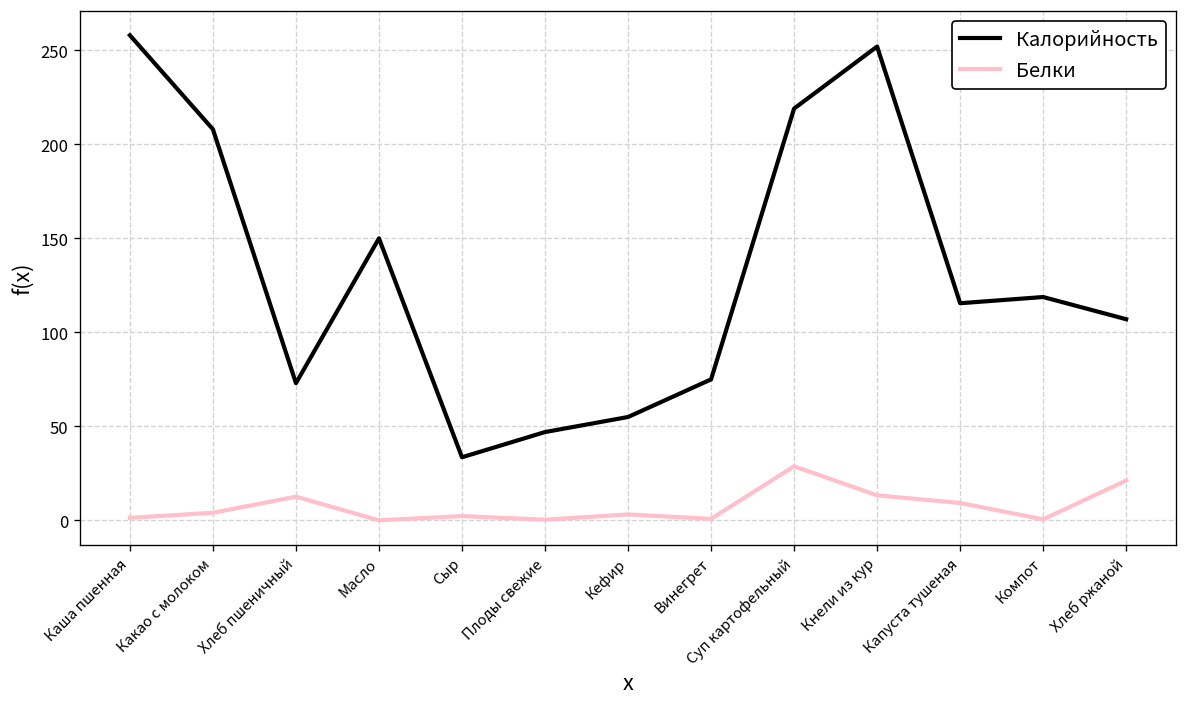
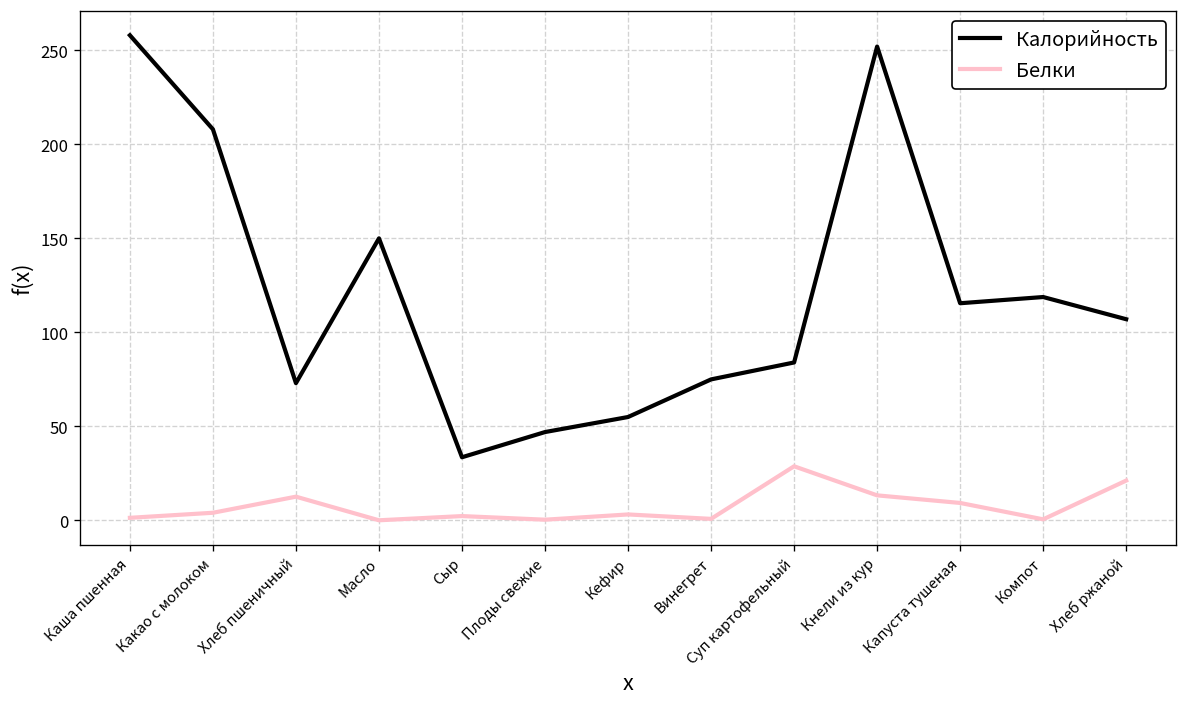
  {
    "Калорийность": {
      "Каша пшенная": 258,
      "Какао с молоком": 208,
      "Хлеб пшеничный": 73,
      "Масло": 150,
      "Сыр": 34,
      "Плоды свежие": 47,
      "Кефир": 55,
      "Винегрет": 75,
-     "Суп картофельный": 219,
+     "Суп картофельный": 84,
      "Кнели из кур": 252,
      "Капуста тушеная": 116,
      "Компот": 119,
      "Хлеб ржаной": 107
    },
    "Белки": {
      "Каша пшенная": 1,
      "Какао с молоком": 4,
      "Хлеб пшеничный": 13,
      "Масло": 0,
      "Сыр": 2,
      "Плоды свежие": 0,
      "Кефир": 3,
      "Винегрет": 1,
      "Суп картофельный": 29,
      "Кнели из кур": 13,
      "Капуста тушеная": 9,
      "Компот": 1,
      "Хлеб ржаной": 21
    }
  }
